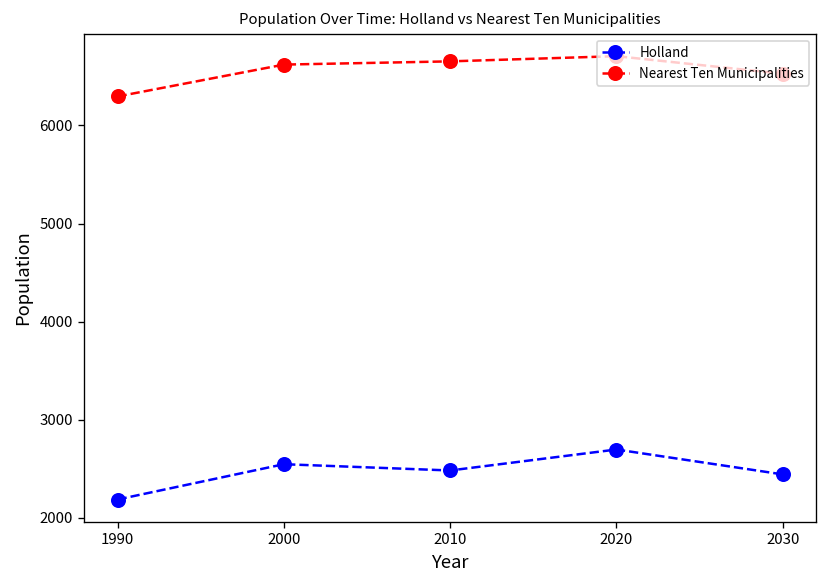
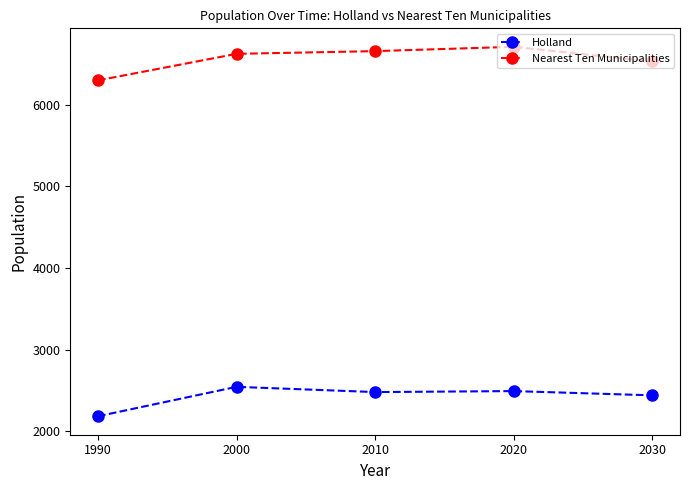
  {
    "Holland": {
      "1990": 2200,
      "2000": 2500,
      "2010": 2500,
-     "2020": 2700,
+     "2020": 2500,
      "2030": 2400
    },
    "Nearest Ten Municipalities": {
      "1990": 6300,
      "2000": 6600,
      "2010": 6700
    }
  }
